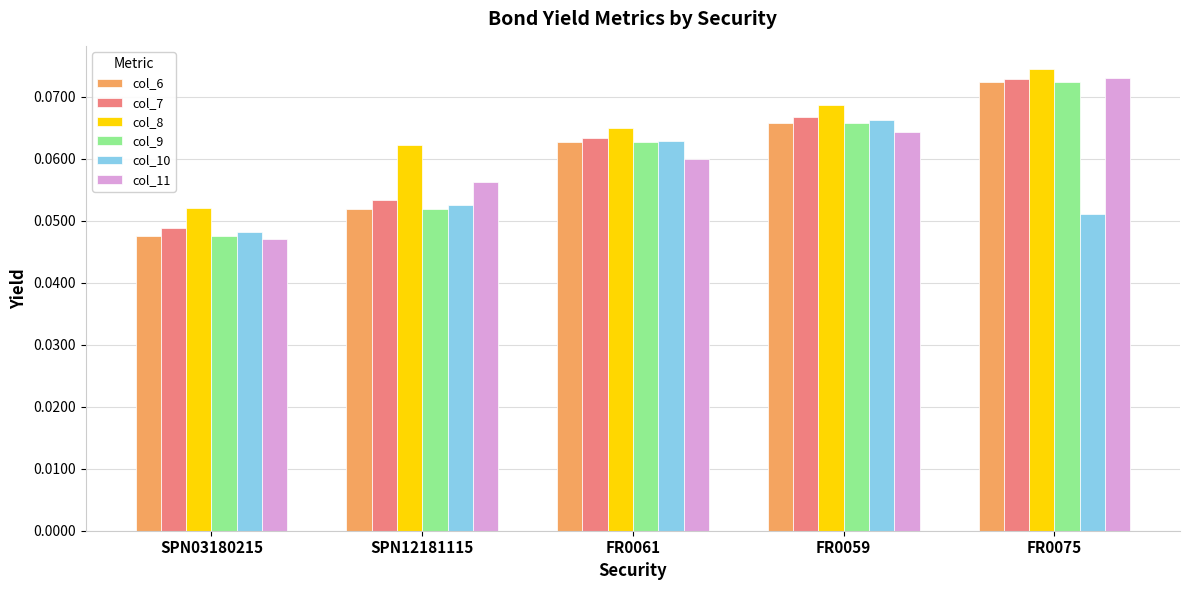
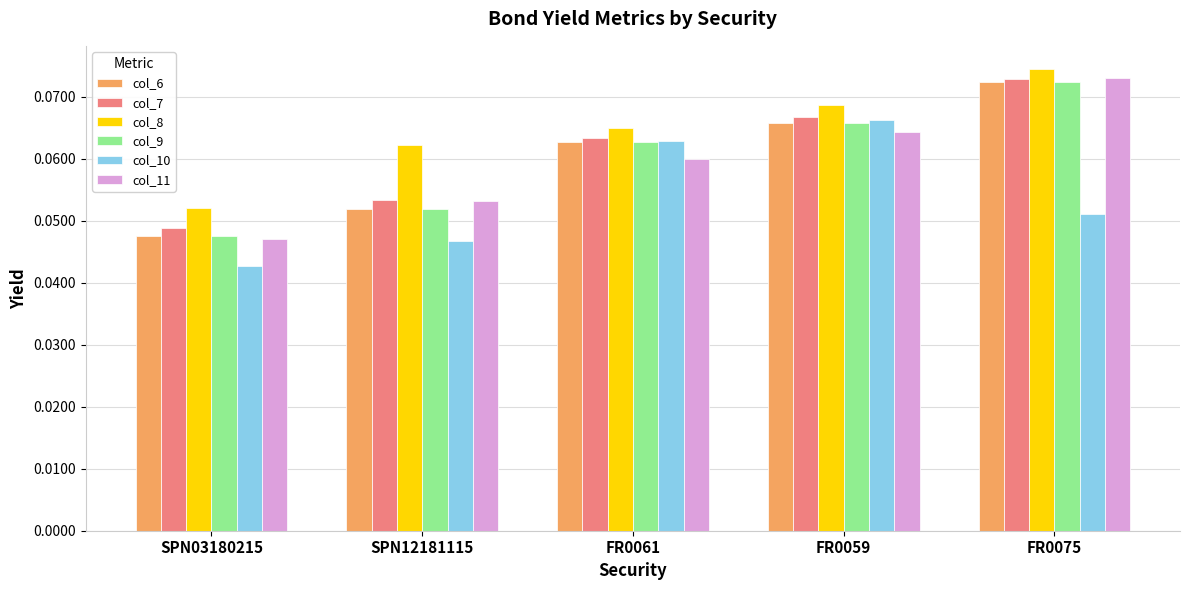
  {
    "col_8": {
      "SPN03180215": 0.052,
      "SPN12181115": 0.062,
      "FR0061": 0.065,
      "FR0059": 0.069,
      "FR0075": 0.075
    },
    "col_9": {
      "SPN03180215": 0.048,
      "SPN12181115": 0.052,
      "FR0061": 0.063,
      "FR0059": 0.066,
      "FR0075": 0.072
    },
    "col_10": {
-     "SPN03180215": 0.048,
-     "SPN12181115": 0.053,
+     "SPN03180215": 0.043,
+     "SPN12181115": 0.047,
      "FR0061": 0.063,
      "FR0059": 0.066,
      "FR0075": 0.051
    },
    "col_11": {
      "SPN03180215": 0.047,
-     "SPN12181115": 0.056,
+     "SPN12181115": 0.053,
      "FR0061": 0.060,
      "FR0059": 0.064,
      "FR0075": 0.073
    }
  }
